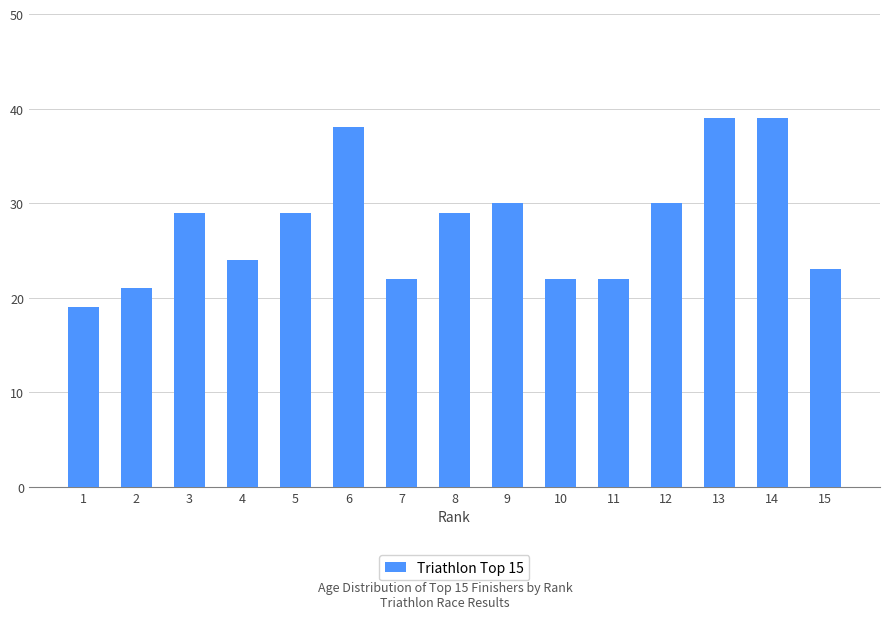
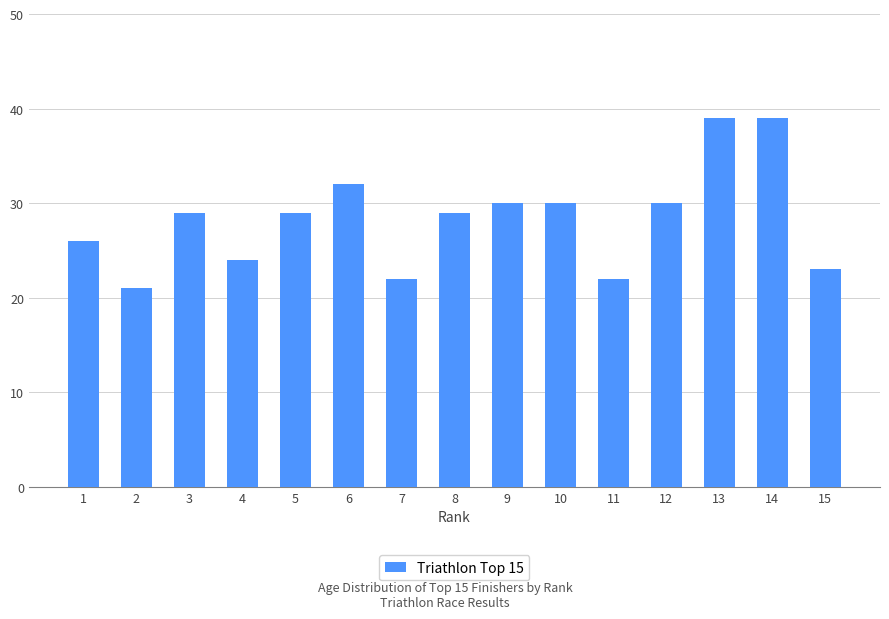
  {
-   "1": 19,
+   "1": 26,
    "2": 21,
    "3": 29,
    "4": 24,
    "5": 29,
-   "6": 38,
+   "6": 32,
    "7": 22,
    "8": 29,
    "9": 30,
-   "10": 22,
+   "10": 30,
    "11": 22,
    "12": 30,
    "13": 39,
    "14": 39,
    "15": 23
  }
